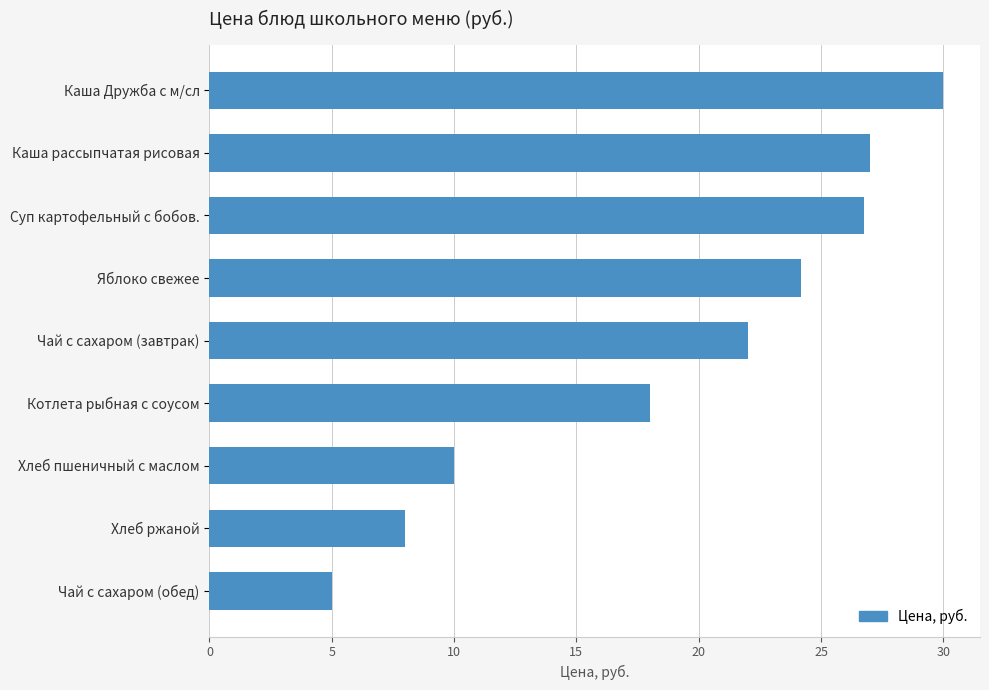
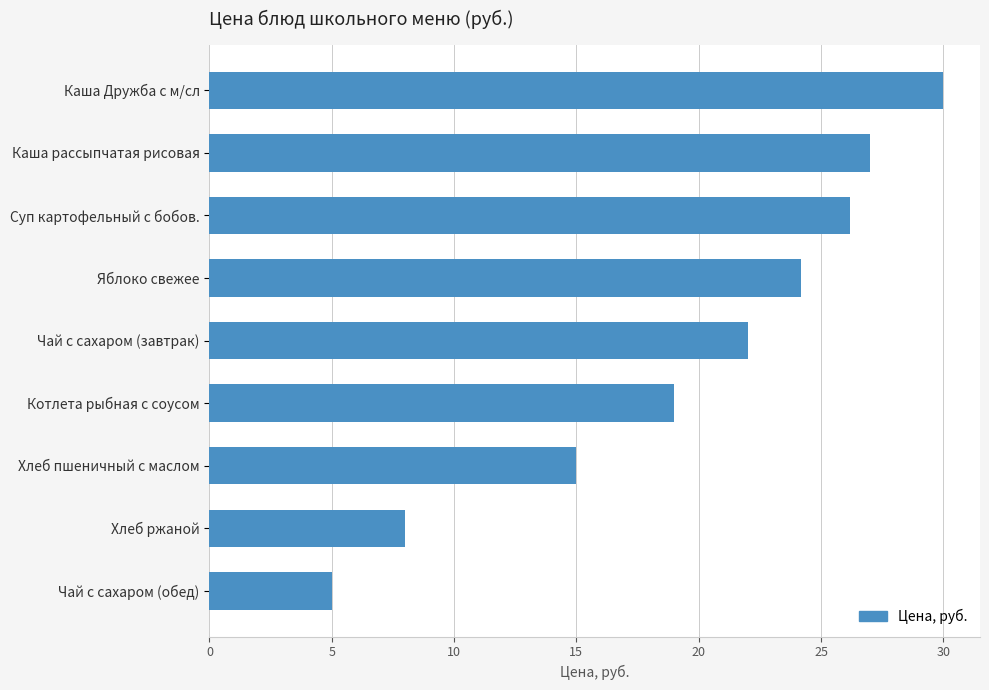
  {
    "Каша Дружба с м/сл": 30.0,
    "Каша рассыпчатая рисовая": 27.0,
-   "Суп картофельный с бобов.": 26.8,
+   "Суп картофельный с бобов.": 26.2,
    "Яблоко свежее": 24.2,
    "Чай с сахаром (завтрак)": 22.0,
-   "Котлета рыбная с соусом": 18,
-   "Хлеб пшеничный с маслом": 10,
+   "Котлета рыбная с соусом": 19,
+   "Хлеб пшеничный с маслом": 15,
    "Хлеб ржаной": 8.0,
    "Чай с сахаром (обед)": 5.0
  }
